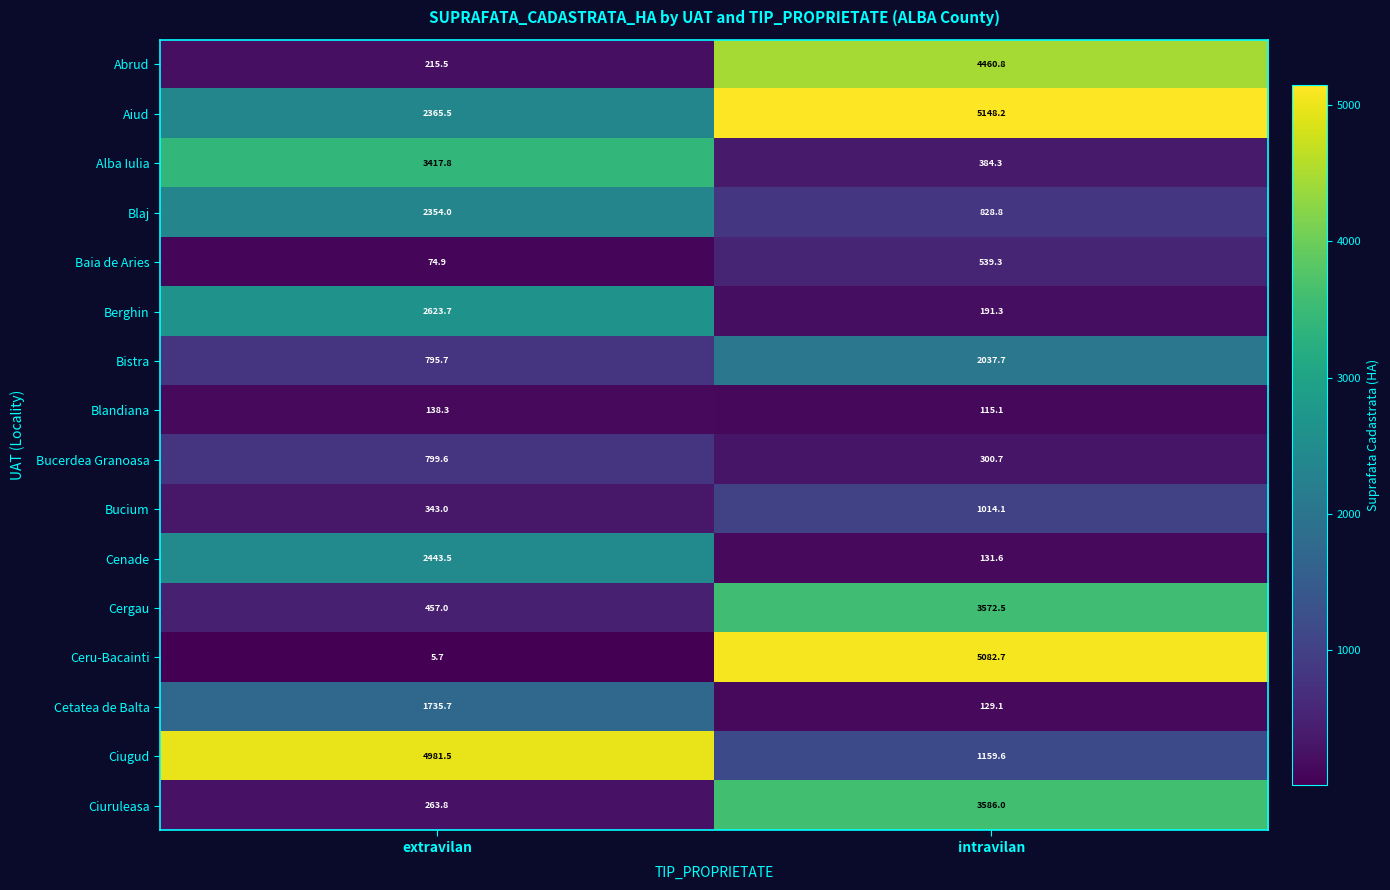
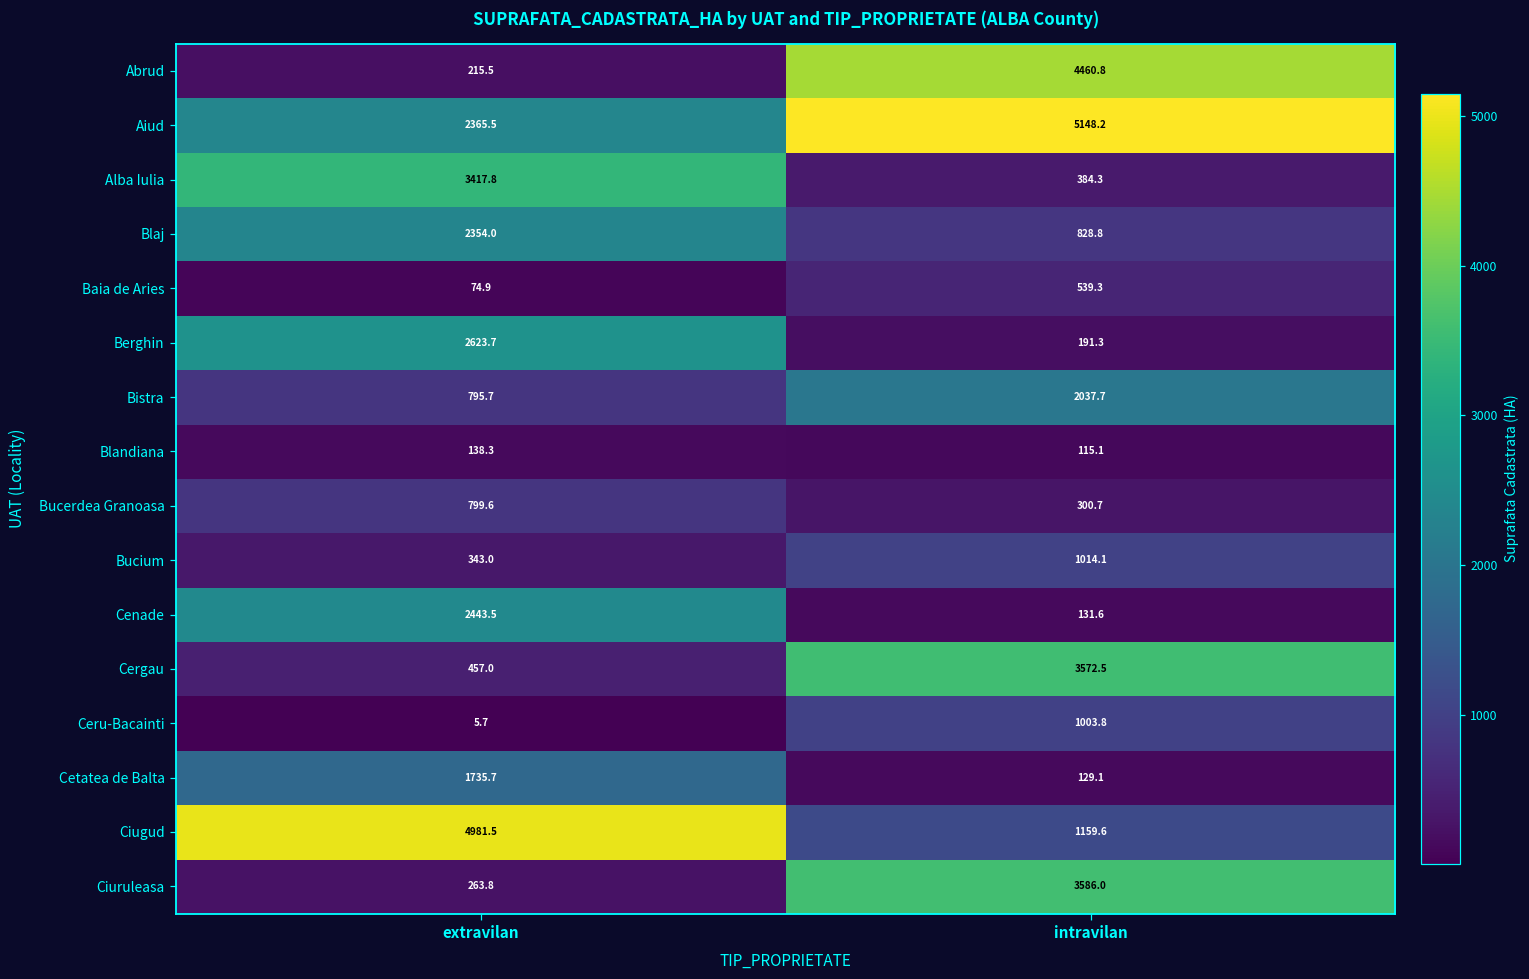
  {
    "Abrud": {
      "extravilan": 215.5,
      "intravilan": 4460.8
    },
    "Aiud": {
      "extravilan": 2365.5,
      "intravilan": 5148.2
    },
    "Alba Iulia": {
      "extravilan": 3417.8,
      "intravilan": 384.3
    },
    "Blaj": {
      "extravilan": 2354.0,
      "intravilan": 828.8
    },
    "Baia de Aries": {
      "extravilan": 74.9,
      "intravilan": 539.3
    },
    "Berghin": {
      "extravilan": 2623.7,
      "intravilan": 191.3
    },
    "Bistra": {
      "extravilan": 795.7,
      "intravilan": 2037.7
    },
    "Blandiana": {
      "extravilan": 138.3,
      "intravilan": 115.1
    },
    "Bucerdea Granoasa": {
      "extravilan": 799.6,
      "intravilan": 300.7
    },
    "Bucium": {
      "extravilan": 343.0,
      "intravilan": 1014.1
    },
    "Cenade": {
      "extravilan": 2443.5,
      "intravilan": 131.6
    },
    "Cergau": {
      "extravilan": 457.0,
      "intravilan": 3572.5
    },
    "Ceru-Bacainti": {
      "extravilan": 5.7,
-     "intravilan": 5082.7
+     "intravilan": 1003.8
    },
    "Cetatea de Balta": {
      "extravilan": 1735.7,
      "intravilan": 129.1
    },
    "Ciugud": {
      "extravilan": 4981.5,
      "intravilan": 1159.6
    },
    "Ciuruleasa": {
      "extravilan": 263.8,
      "intravilan": 3586.0
    }
  }
